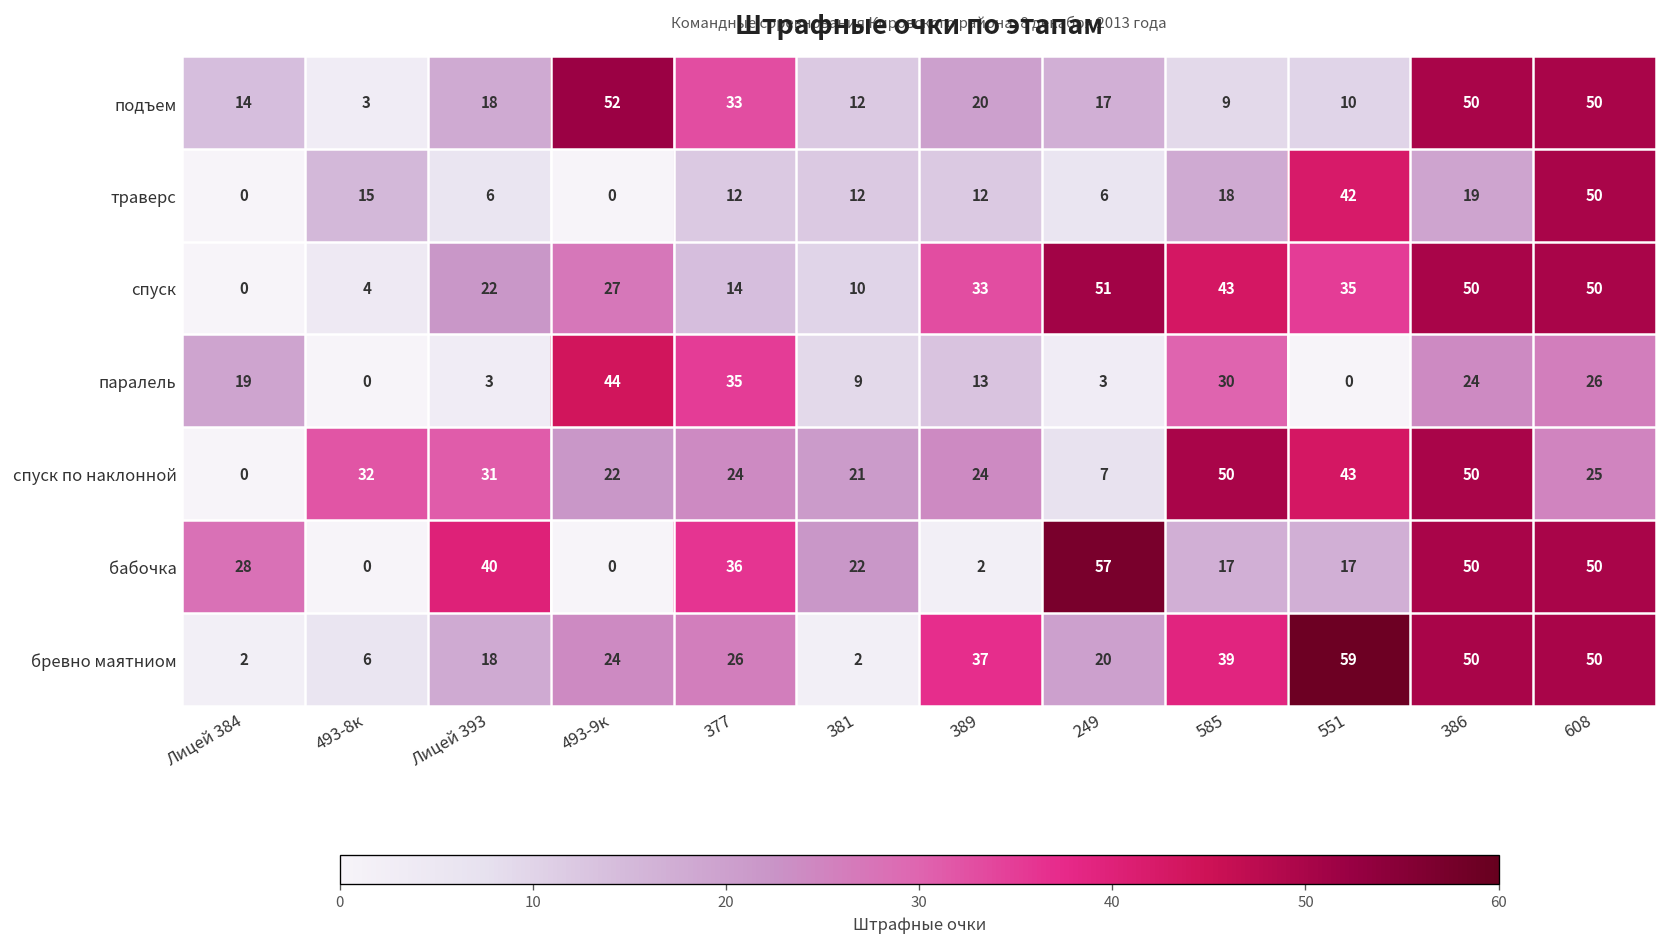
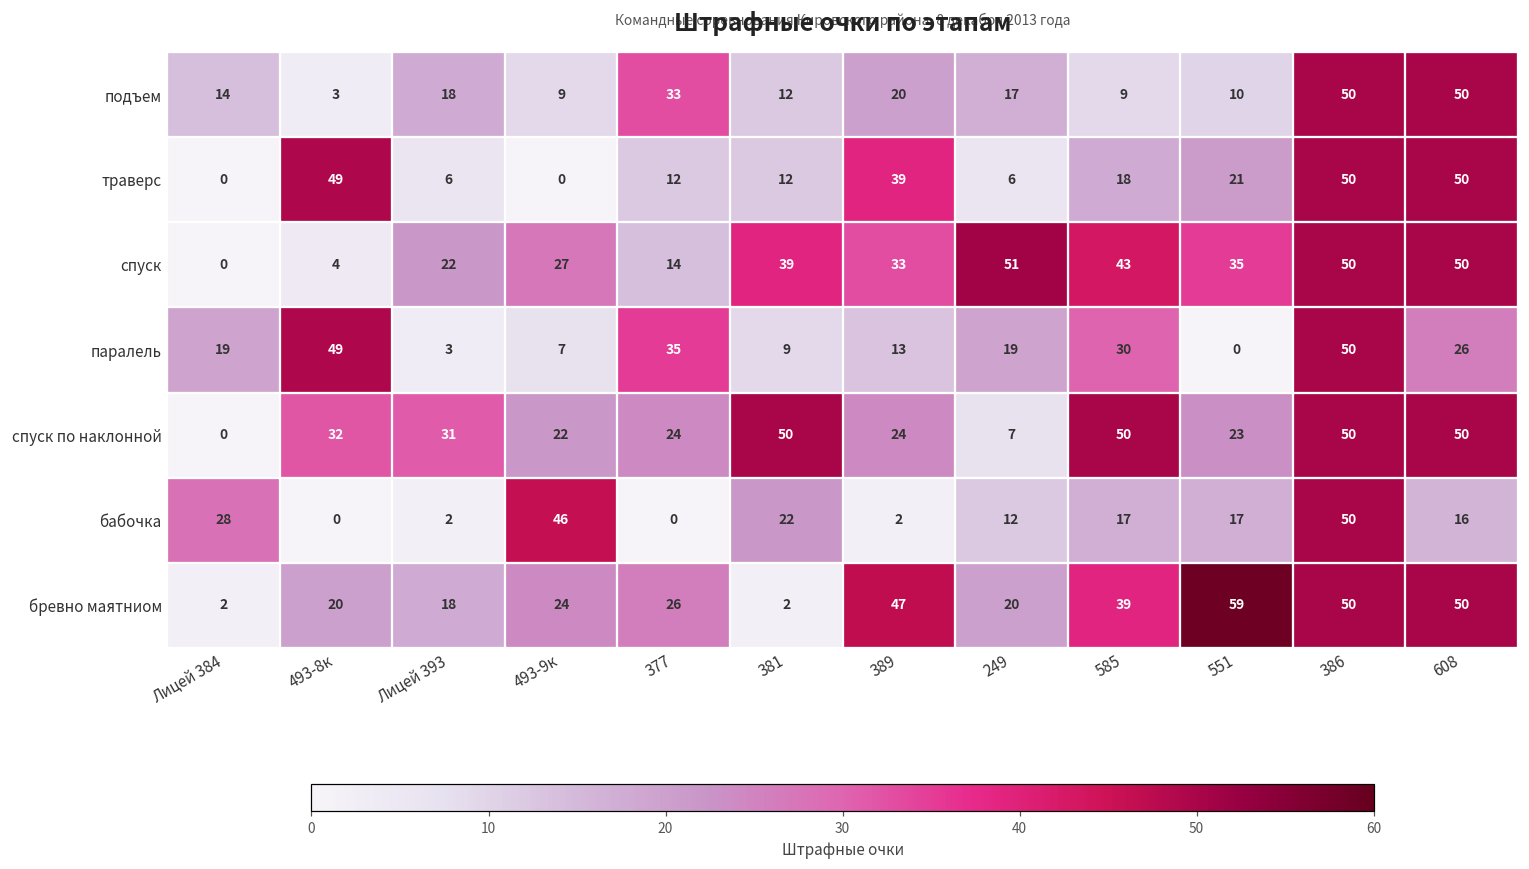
  {
    "подъем": {
      "Лицей 384": 14,
      "493-8к": 3,
      "Лицей 393": 18,
-     "493-9к": 52,
+     "493-9к": 9,
      "377": 33,
      "381": 12,
      "389": 20,
      "249": 17,
      "585": 9,
      "551": 10,
      "386": 50,
      "608": 50
    },
    "траверс": {
      "Лицей 384": 0,
-     "493-8к": 15,
+     "493-8к": 49,
      "Лицей 393": 6,
      "493-9к": 0,
      "377": 12,
      "381": 12,
-     "389": 12,
+     "389": 39,
      "249": 6,
      "585": 18,
-     "551": 42,
-     "386": 19,
+     "551": 21,
+     "386": 50,
      "608": 50
    },
    "спуск": {
      "Лицей 384": 0,
      "493-8к": 4,
      "Лицей 393": 22,
      "493-9к": 27,
      "377": 14,
-     "381": 10,
+     "381": 39,
      "389": 33,
      "249": 51,
      "585": 43,
      "551": 35,
      "386": 50,
      "608": 50
    },
    "паралель": {
      "Лицей 384": 19,
-     "493-8к": 0,
+     "493-8к": 49,
      "Лицей 393": 3,
-     "493-9к": 44,
+     "493-9к": 7,
      "377": 35,
      "381": 9,
      "389": 13,
-     "249": 3,
+     "249": 19,
      "585": 30,
      "551": 0,
-     "386": 24,
+     "386": 50,
      "608": 26
    },
    "спуск по наклонной": {
      "Лицей 384": 0,
      "493-8к": 32,
      "Лицей 393": 31,
      "493-9к": 22,
      "377": 24,
-     "381": 21,
+     "381": 50,
      "389": 24,
      "249": 7,
      "585": 50,
-     "551": 43,
+     "551": 23,
      "386": 50,
-     "608": 25
+     "608": 50
    },
    "бабочка": {
      "Лицей 384": 28,
      "493-8к": 0,
-     "Лицей 393": 40,
-     "493-9к": 0,
-     "377": 36,
+     "Лицей 393": 2,
+     "493-9к": 46,
+     "377": 0,
      "381": 22,
      "389": 2,
-     "249": 57,
+     "249": 12,
      "585": 17,
      "551": 17,
      "386": 50,
-     "608": 50
+     "608": 16
    },
    "бревно маятниом": {
      "Лицей 384": 2,
-     "493-8к": 6,
+     "493-8к": 20,
      "Лицей 393": 18,
      "493-9к": 24,
      "377": 26,
      "381": 2,
-     "389": 37,
+     "389": 47,
      "249": 20,
      "585": 39,
      "551": 59,
      "386": 50,
      "608": 50
    }
  }
